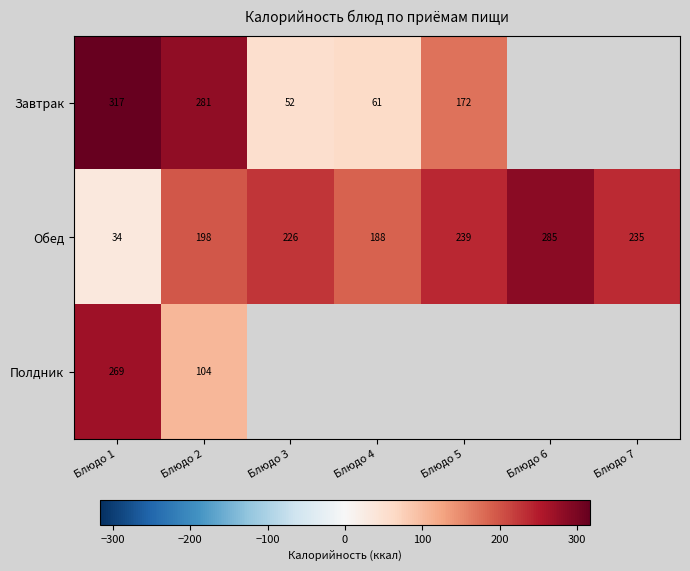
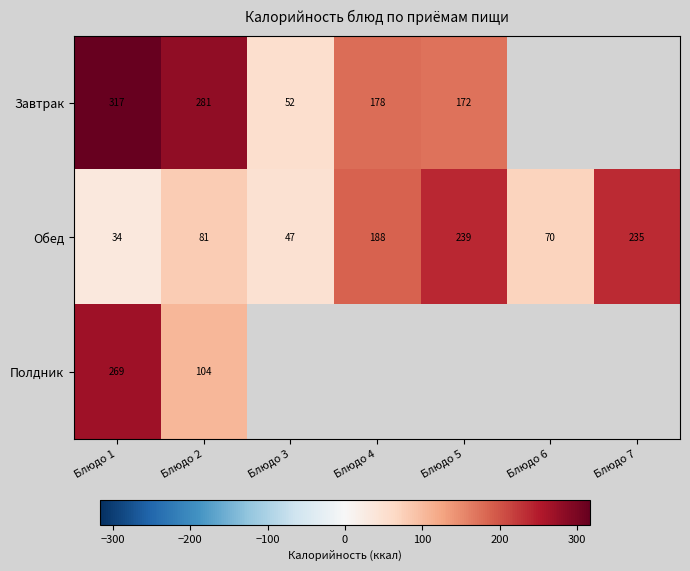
  {
    "Завтрак": {
      "Блюдо 1": 317,
      "Блюдо 2": 281,
      "Блюдо 3": 52,
-     "Блюдо 4": 61,
+     "Блюдо 4": 178,
      "Блюдо 5": 172
    },
    "Обед": {
      "Блюдо 1": 34,
-     "Блюдо 2": 198,
-     "Блюдо 3": 226,
+     "Блюдо 2": 81,
+     "Блюдо 3": 47,
      "Блюдо 4": 188,
      "Блюдо 5": 239,
-     "Блюдо 6": 285,
+     "Блюдо 6": 70,
      "Блюдо 7": 235
    },
    "Полдник": {
      "Блюдо 1": 269,
      "Блюдо 2": 104
    }
  }
